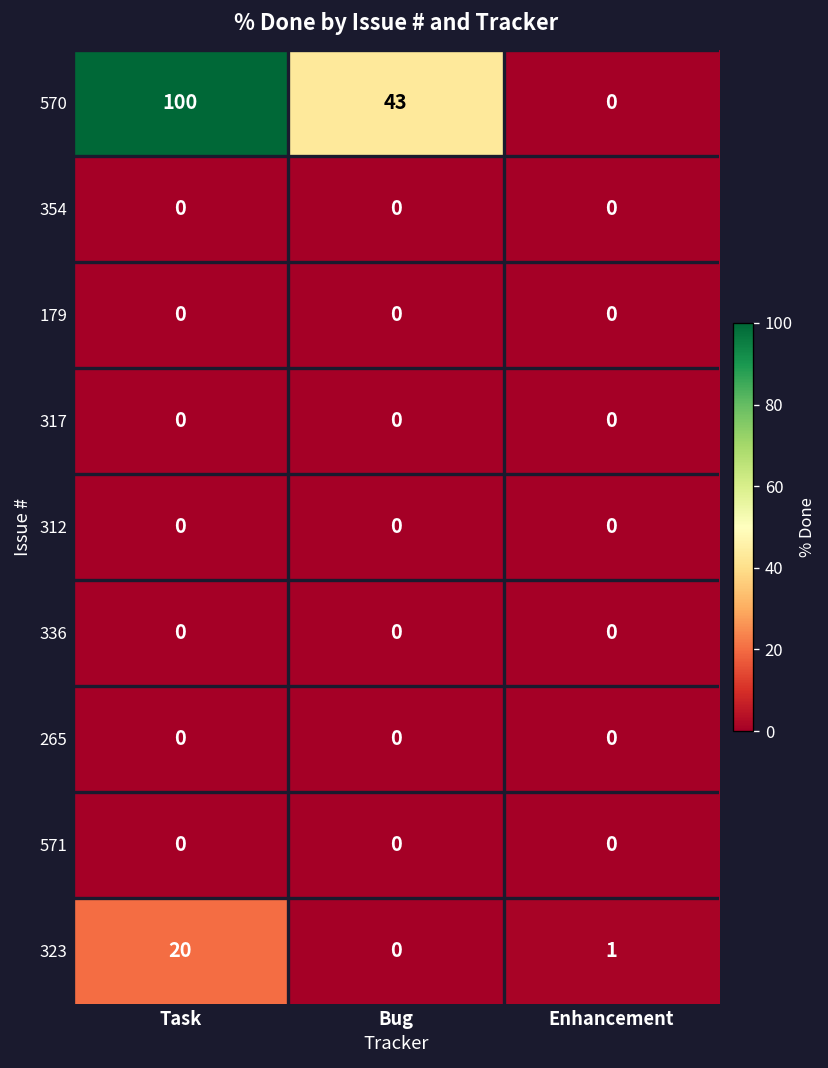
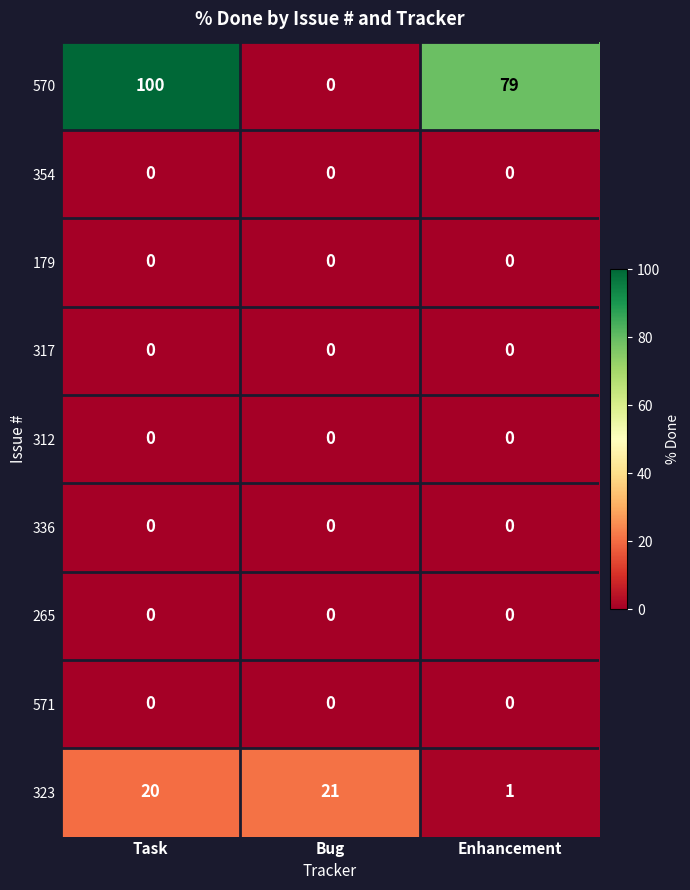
  {
    "570": {
      "Task": 100,
-     "Bug": 43,
-     "Enhancement": 0
+     "Bug": 0,
+     "Enhancement": 79
    },
    "354": {
      "Task": 0,
      "Bug": 0,
      "Enhancement": 0
    },
    "179": {
      "Task": 0,
      "Bug": 0,
      "Enhancement": 0
    },
    "317": {
      "Task": 0,
      "Bug": 0,
      "Enhancement": 0
    },
    "312": {
      "Task": 0,
      "Bug": 0,
      "Enhancement": 0
    },
    "336": {
      "Task": 0,
      "Bug": 0,
      "Enhancement": 0
    },
    "265": {
      "Task": 0,
      "Bug": 0,
      "Enhancement": 0
    },
    "571": {
      "Task": 0,
      "Bug": 0,
      "Enhancement": 0
    },
    "323": {
      "Task": 20,
-     "Bug": 0,
+     "Bug": 21,
      "Enhancement": 1
    }
  }
